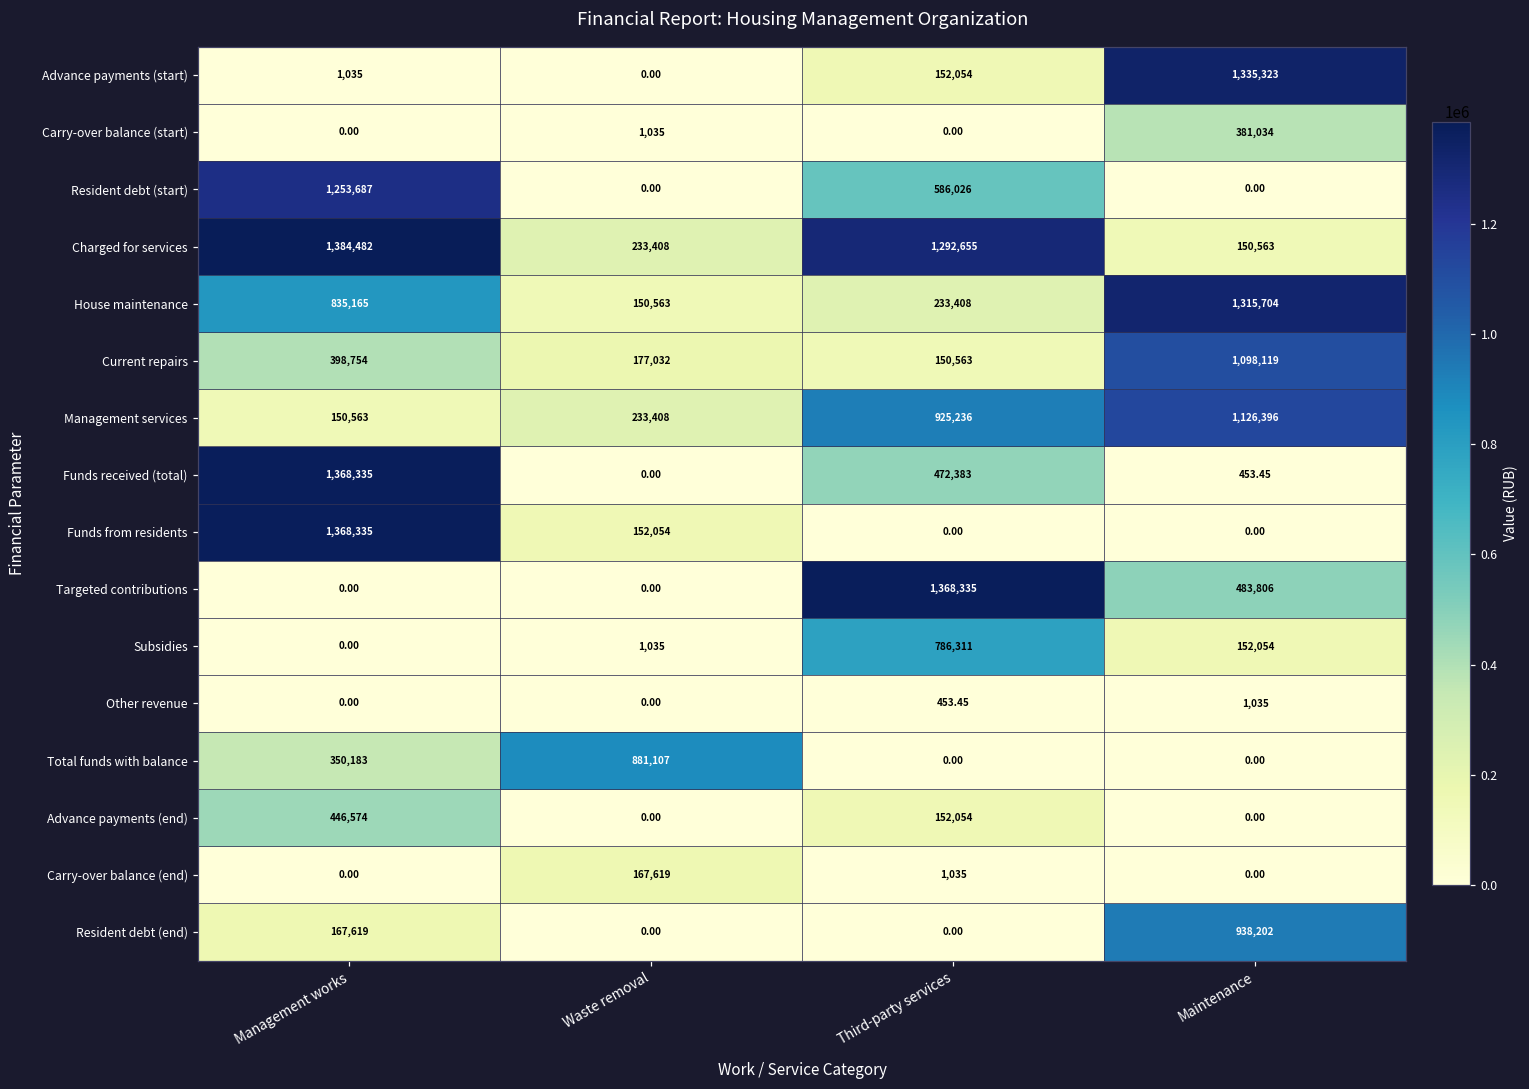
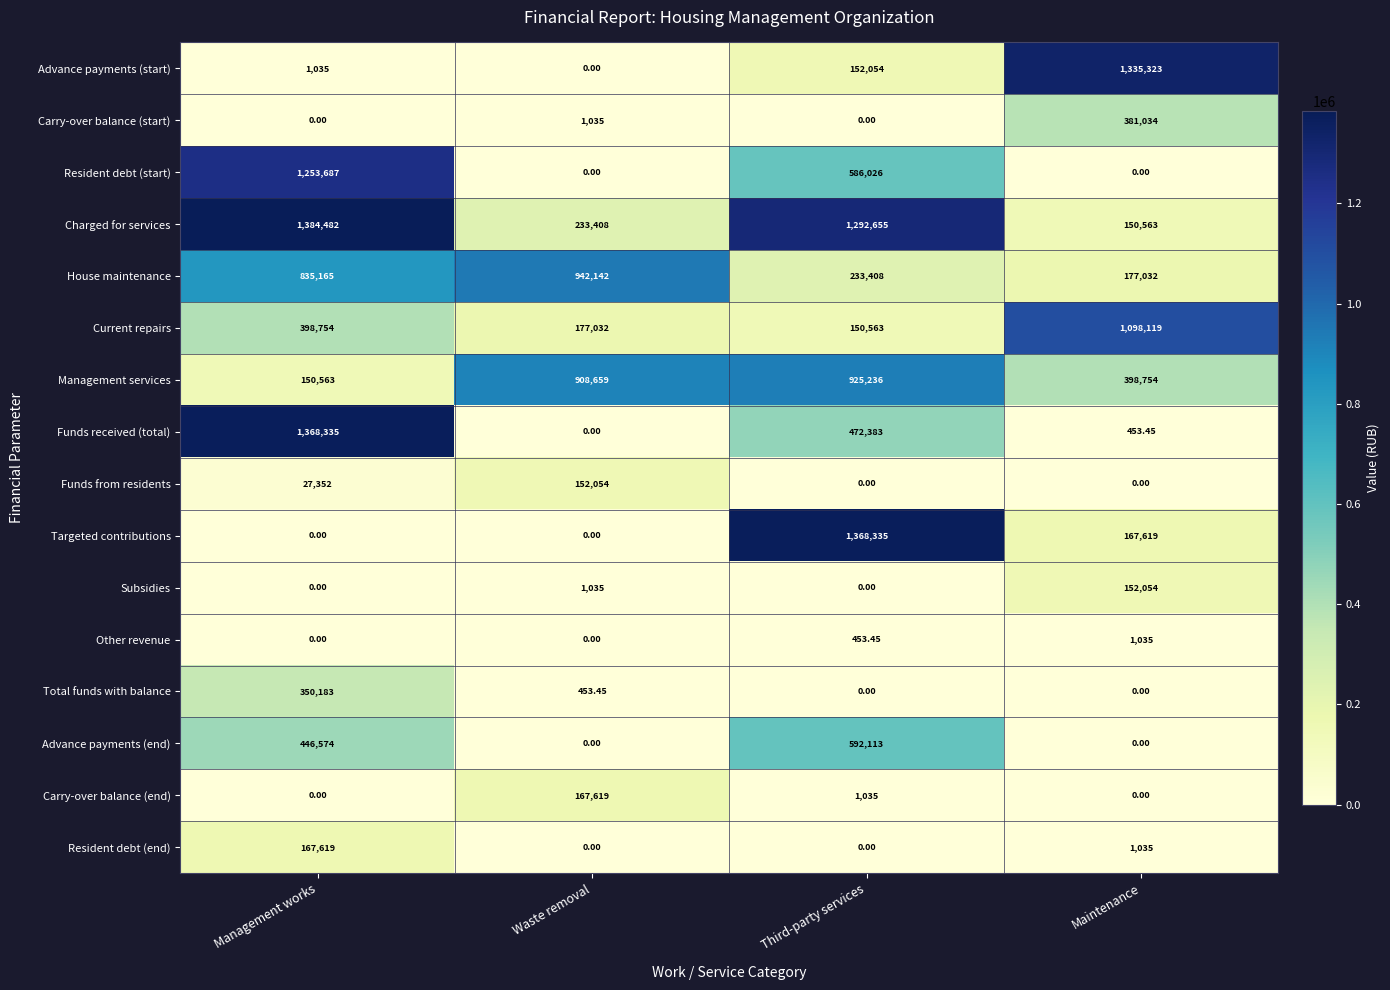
  {
    "Advance payments (start)": {
      "Management works": "1,035",
      "Waste removal": "0.00",
      "Third-party services": "152,054",
      "Maintenance": "1,335,323"
    },
    "Carry-over balance (start)": {
      "Management works": "0.00",
      "Waste removal": "1,035",
      "Third-party services": "0.00",
      "Maintenance": "381,034"
    },
    "Resident debt (start)": {
      "Management works": "1,253,687",
      "Waste removal": "0.00",
      "Third-party services": "586,026",
      "Maintenance": "0.00"
    },
    "Charged for services": {
      "Management works": "1,384,482",
      "Waste removal": "233,408",
      "Third-party services": "1,292,655",
      "Maintenance": "150,563"
    },
    "House maintenance": {
      "Management works": "835,165",
-     "Waste removal": "150,563",
+     "Waste removal": "942,142",
      "Third-party services": "233,408",
-     "Maintenance": "1,315,704"
+     "Maintenance": "177,032"
    },
    "Current repairs": {
      "Management works": "398,754",
      "Waste removal": "177,032",
      "Third-party services": "150,563",
      "Maintenance": "1,098,119"
    },
    "Management services": {
      "Management works": "150,563",
-     "Waste removal": "233,408",
+     "Waste removal": "908,659",
      "Third-party services": "925,236",
-     "Maintenance": "1,126,396"
+     "Maintenance": "398,754"
    },
    "Funds received (total)": {
      "Management works": "1,368,335",
      "Waste removal": "0.00",
      "Third-party services": "472,383",
      "Maintenance": "453.45"
    },
    "Funds from residents": {
-     "Management works": "1,368,335",
+     "Management works": "27,352",
      "Waste removal": "152,054",
      "Third-party services": "0.00",
      "Maintenance": "0.00"
    },
    "Targeted contributions": {
      "Management works": "0.00",
      "Waste removal": "0.00",
      "Third-party services": "1,368,335",
-     "Maintenance": "483,806"
+     "Maintenance": "167,619"
    },
    "Subsidies": {
      "Management works": "0.00",
      "Waste removal": "1,035",
-     "Third-party services": "786,311",
+     "Third-party services": "0.00",
      "Maintenance": "152,054"
    },
    "Other revenue": {
      "Management works": "0.00",
      "Waste removal": "0.00",
      "Third-party services": "453.45",
      "Maintenance": "1,035"
    },
    "Total funds with balance": {
      "Management works": "350,183",
-     "Waste removal": "881,107",
+     "Waste removal": "453.45",
      "Third-party services": "0.00",
      "Maintenance": "0.00"
    },
    "Advance payments (end)": {
      "Management works": "446,574",
      "Waste removal": "0.00",
-     "Third-party services": "152,054",
+     "Third-party services": "592,113",
      "Maintenance": "0.00"
    },
    "Carry-over balance (end)": {
      "Management works": "0.00",
      "Waste removal": "167,619",
      "Third-party services": "1,035",
      "Maintenance": "0.00"
    },
    "Resident debt (end)": {
      "Management works": "167,619",
      "Waste removal": "0.00",
      "Third-party services": "0.00",
-     "Maintenance": "938,202"
+     "Maintenance": "1,035"
    }
  }
